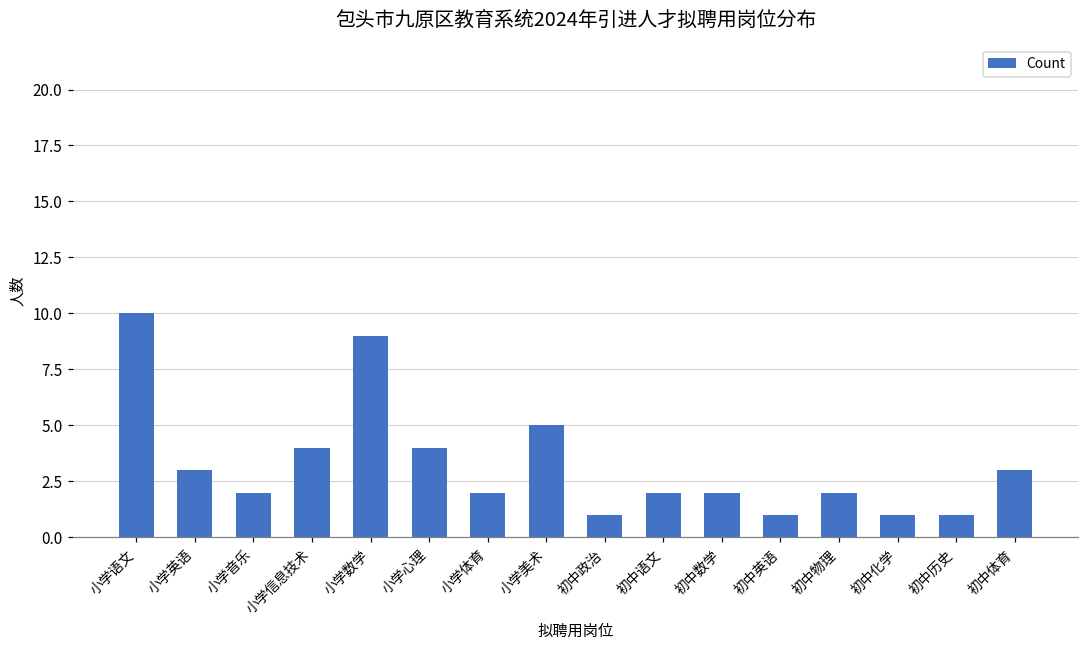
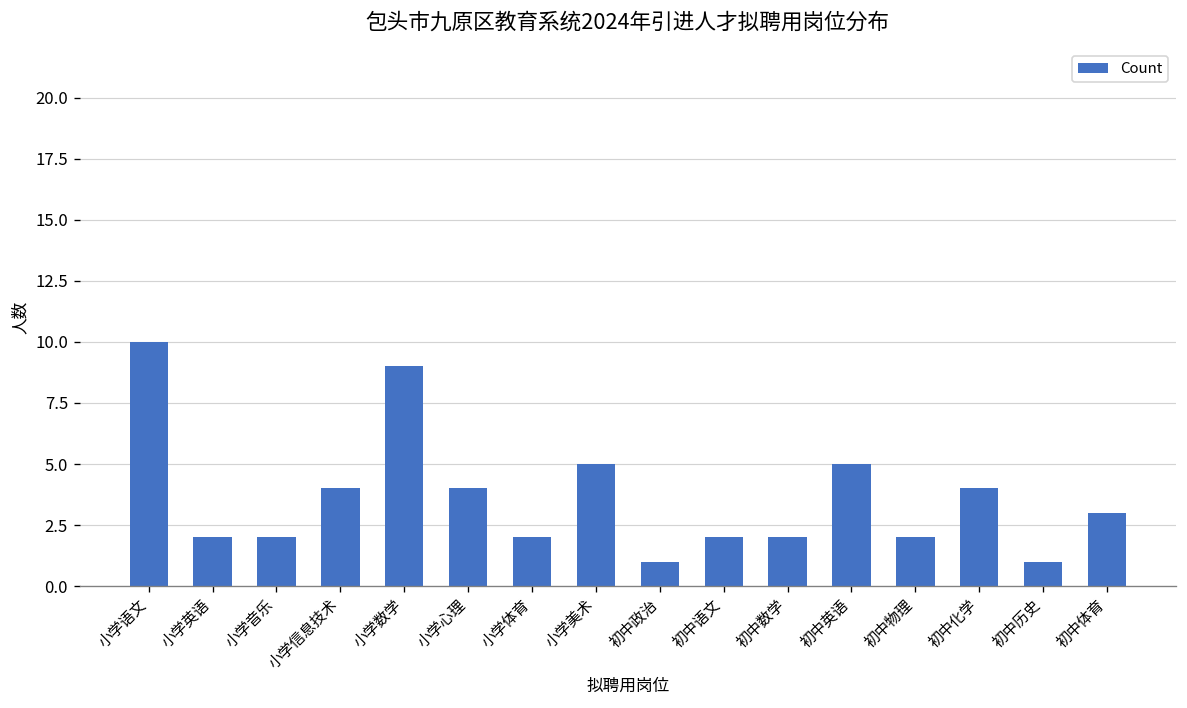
  {
    "小学语文": 10,
-   "小学英语": 3,
+   "小学英语": 2,
    "小学音乐": 2,
    "小学信息技术": 4,
    "小学数学": 9,
    "小学心理": 4,
    "小学体育": 2,
    "小学美术": 5,
    "初中政治": 1,
    "初中语文": 2,
    "初中数学": 2,
-   "初中英语": 1,
+   "初中英语": 5,
    "初中物理": 2,
-   "初中化学": 1,
+   "初中化学": 4,
    "初中历史": 1,
    "初中体育": 3
  }
